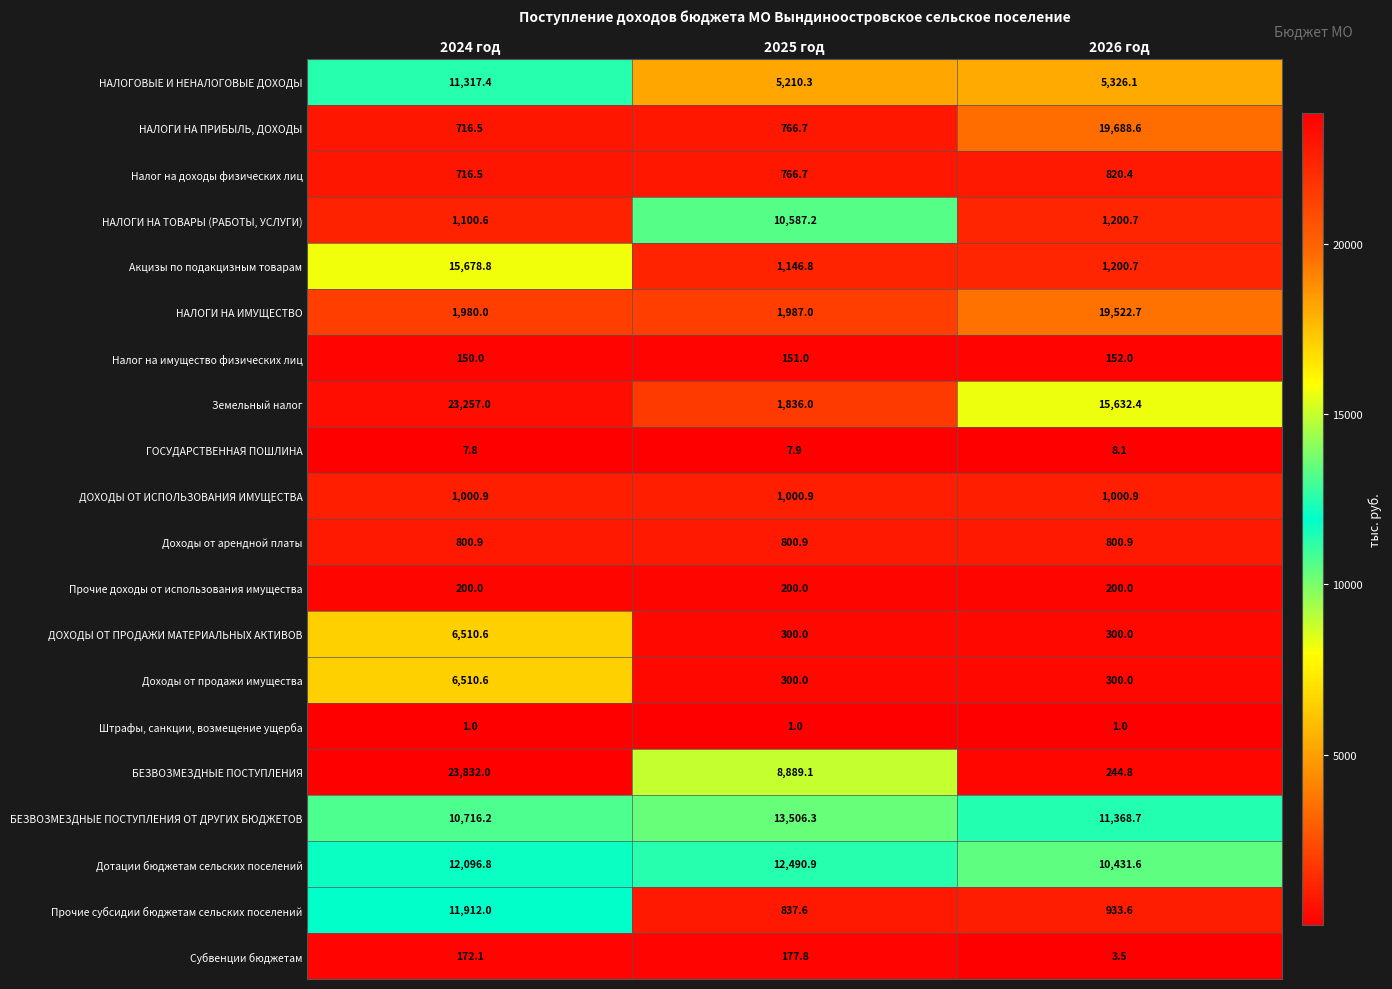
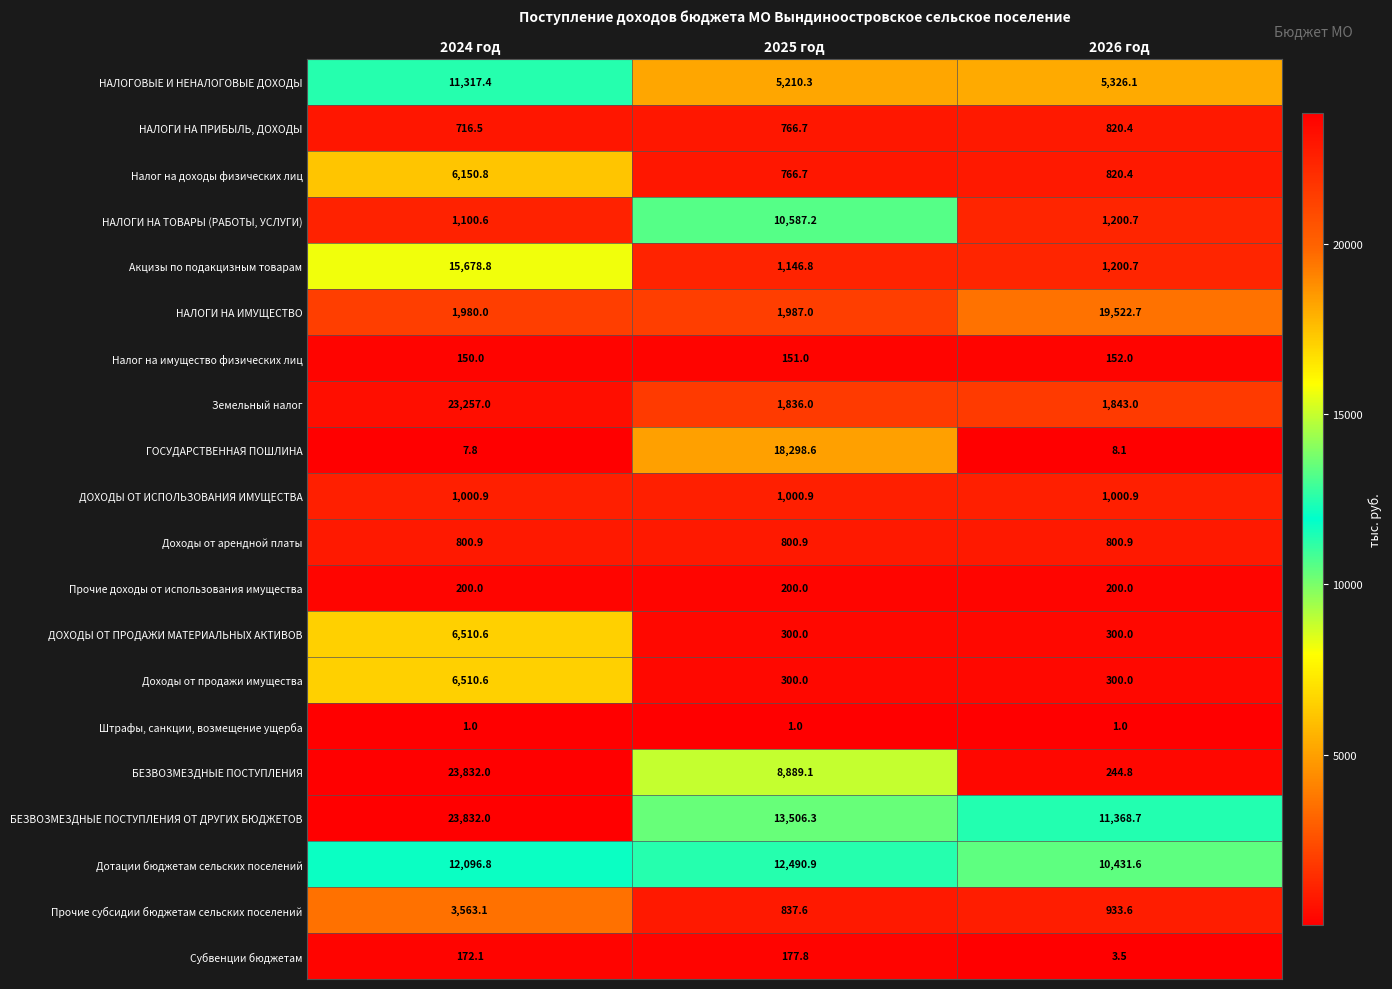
  {
    "НАЛОГОВЫЕ И НЕНАЛОГОВЫЕ ДОХОДЫ": {
      "2024 год": "11,317.4",
      "2025 год": "5,210.3",
      "2026 год": "5,326.1"
    },
    "НАЛОГИ НА ПРИБЫЛЬ, ДОХОДЫ": {
      "2024 год": "716.5",
      "2025 год": "766.7",
-     "2026 год": "19,688.6"
+     "2026 год": "820.4"
    },
    "Налог на доходы физических лиц": {
-     "2024 год": "716.5",
+     "2024 год": "6,150.8",
      "2025 год": "766.7",
      "2026 год": "820.4"
    },
    "НАЛОГИ НА ТОВАРЫ (РАБОТЫ, УСЛУГИ)": {
      "2024 год": "1,100.6",
      "2025 год": "10,587.2",
      "2026 год": "1,200.7"
    },
    "Акцизы по подакцизным товарам": {
      "2024 год": "15,678.8",
      "2025 год": "1,146.8",
      "2026 год": "1,200.7"
    },
    "НАЛОГИ НА ИМУЩЕСТВО": {
      "2024 год": "1,980.0",
      "2025 год": "1,987.0",
      "2026 год": "19,522.7"
    },
    "Налог на имущество физических лиц": {
      "2024 год": "150.0",
      "2025 год": "151.0",
      "2026 год": "152.0"
    },
    "Земельный налог": {
      "2024 год": "23,257.0",
      "2025 год": "1,836.0",
-     "2026 год": "15,632.4"
+     "2026 год": "1,843.0"
    },
    "ГОСУДАРСТВЕННАЯ ПОШЛИНА": {
      "2024 год": "7.8",
-     "2025 год": "7.9",
+     "2025 год": "18,298.6",
      "2026 год": "8.1"
    },
    "ДОХОДЫ ОТ ИСПОЛЬЗОВАНИЯ ИМУЩЕСТВА": {
      "2024 год": "1,000.9",
      "2025 год": "1,000.9",
      "2026 год": "1,000.9"
    },
    "Доходы от арендной платы": {
      "2024 год": "800.9",
      "2025 год": "800.9",
      "2026 год": "800.9"
    },
    "Прочие доходы от использования имущества": {
      "2024 год": "200.0",
      "2025 год": "200.0",
      "2026 год": "200.0"
    },
    "ДОХОДЫ ОТ ПРОДАЖИ МАТЕРИАЛЬНЫХ АКТИВОВ": {
      "2024 год": "6,510.6",
      "2025 год": "300.0",
      "2026 год": "300.0"
    },
    "Доходы от продажи имущества": {
      "2024 год": "6,510.6",
      "2025 год": "300.0",
      "2026 год": "300.0"
    },
    "Штрафы, санкции, возмещение ущерба": {
      "2024 год": "1.0",
      "2025 год": "1.0",
      "2026 год": "1.0"
    },
    "БЕЗВОЗМЕЗДНЫЕ ПОСТУПЛЕНИЯ": {
      "2024 год": "23,832.0",
      "2025 год": "8,889.1",
      "2026 год": "244.8"
    },
    "БЕЗВОЗМЕЗДНЫЕ ПОСТУПЛЕНИЯ ОТ ДРУГИХ БЮДЖЕТОВ": {
-     "2024 год": "10,716.2",
+     "2024 год": "23,832.0",
      "2025 год": "13,506.3",
      "2026 год": "11,368.7"
    },
    "Дотации бюджетам сельских поселений": {
      "2024 год": "12,096.8",
      "2025 год": "12,490.9",
      "2026 год": "10,431.6"
    },
    "Прочие субсидии бюджетам сельских поселений": {
-     "2024 год": "11,912.0",
+     "2024 год": "3,563.1",
      "2025 год": "837.6",
      "2026 год": "933.6"
    },
    "Субвенции бюджетам": {
      "2024 год": "172.1",
      "2025 год": "177.8",
      "2026 год": "3.5"
    }
  }
